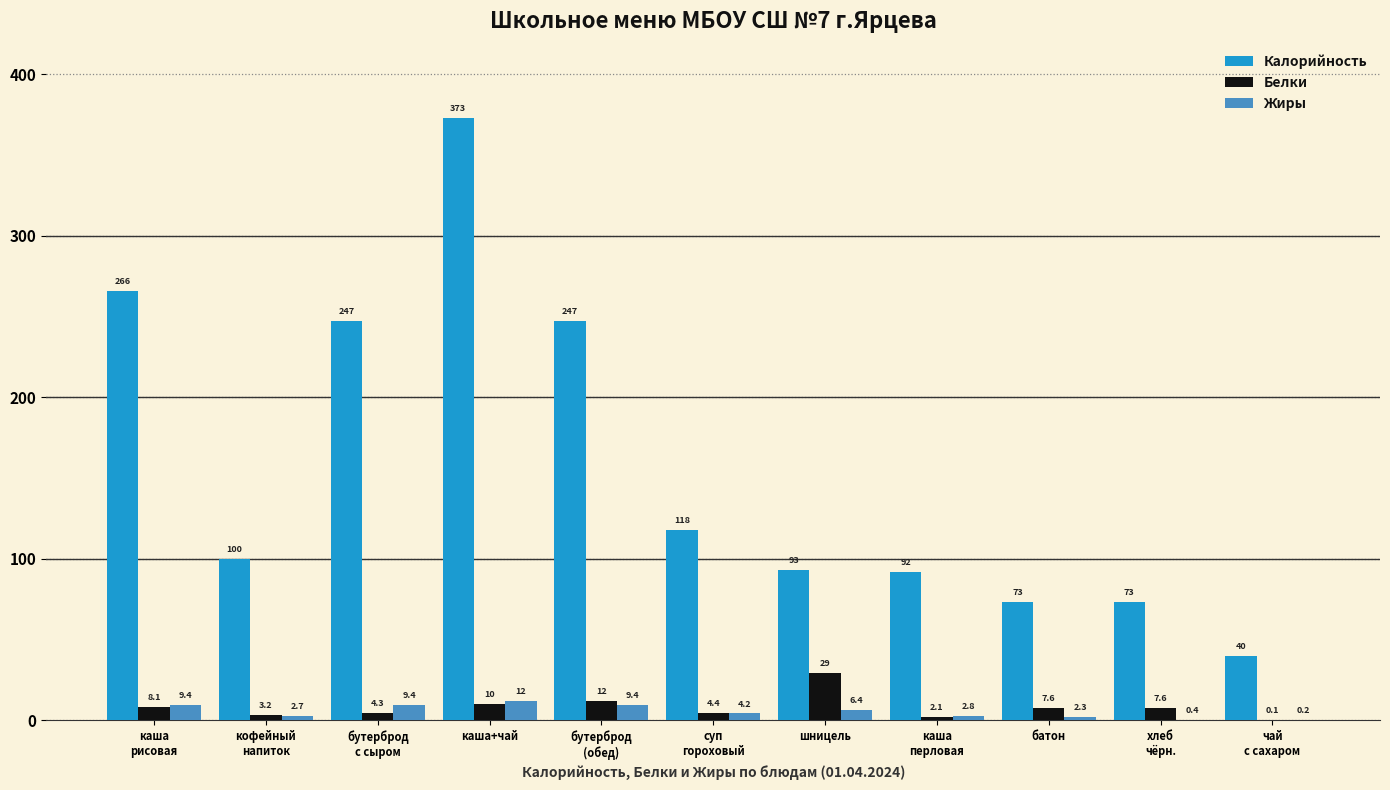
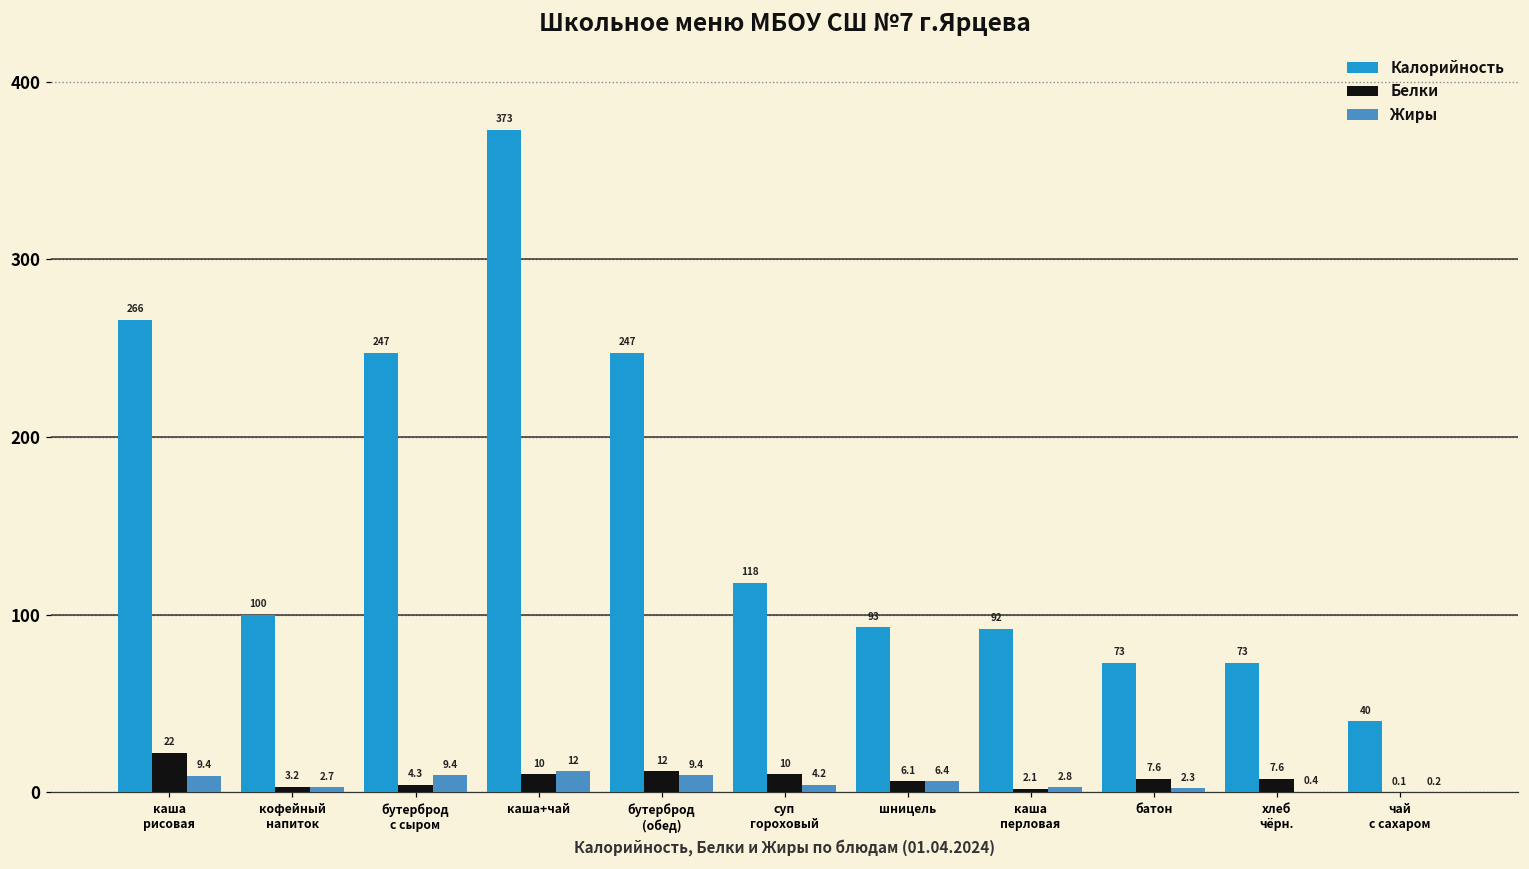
  {
    "Белки": {
-     "каша рисовая": 8.1,
+     "каша рисовая": 22,
      "кофейный напиток": 3.2,
      "бутерброд с сыром": 4.3,
      "каша+чай": 10,
      "бутерброд (обед)": 12,
-     "суп гороховый": 4.4,
-     "шницель": 29,
+     "суп гороховый": 10,
+     "шницель": 6.1,
      "каша перловая": 2.1,
      "батон": 7.6,
      "хлеб чёрн.": 7.6,
      "чай с сахаром": 0.1
    }
  }
